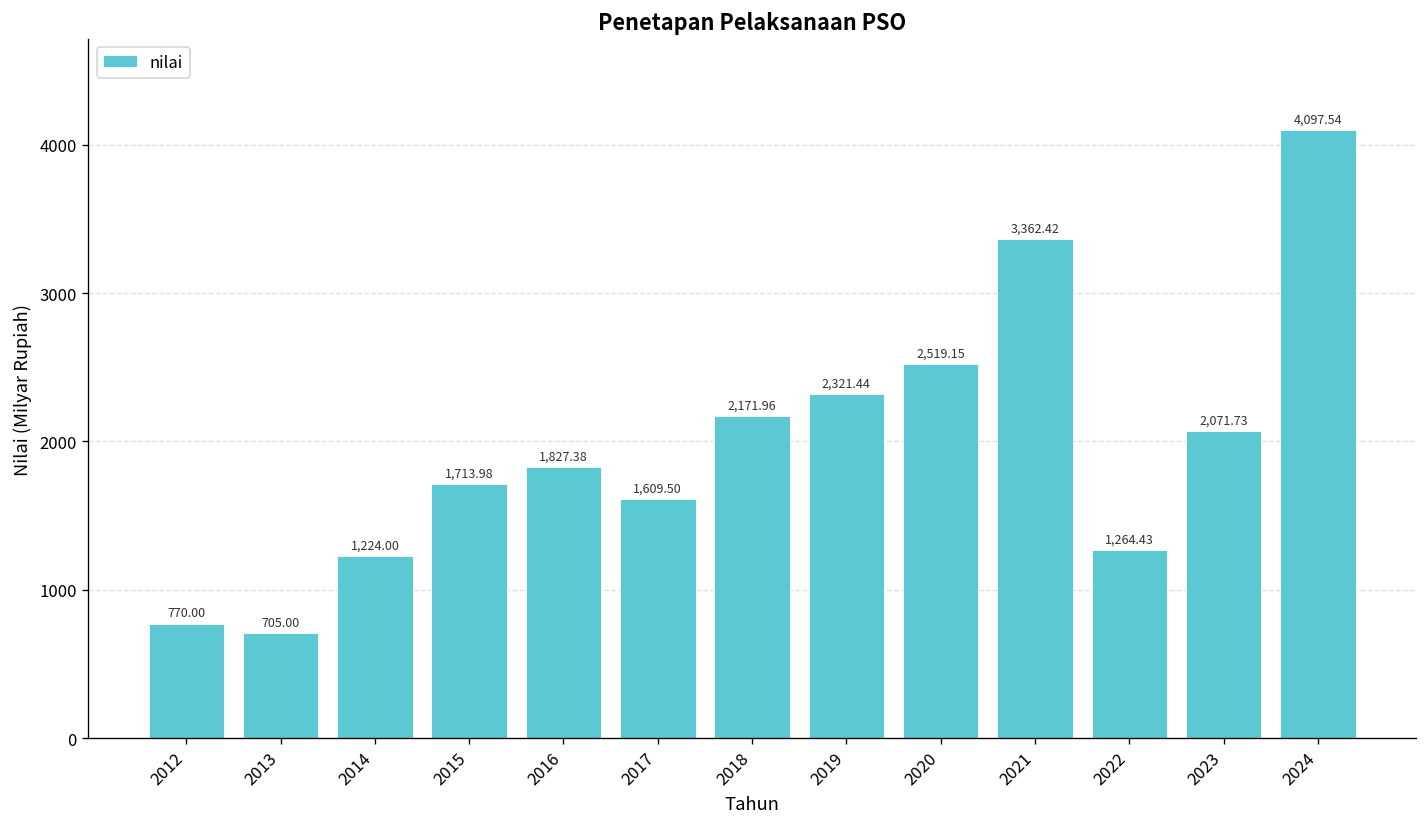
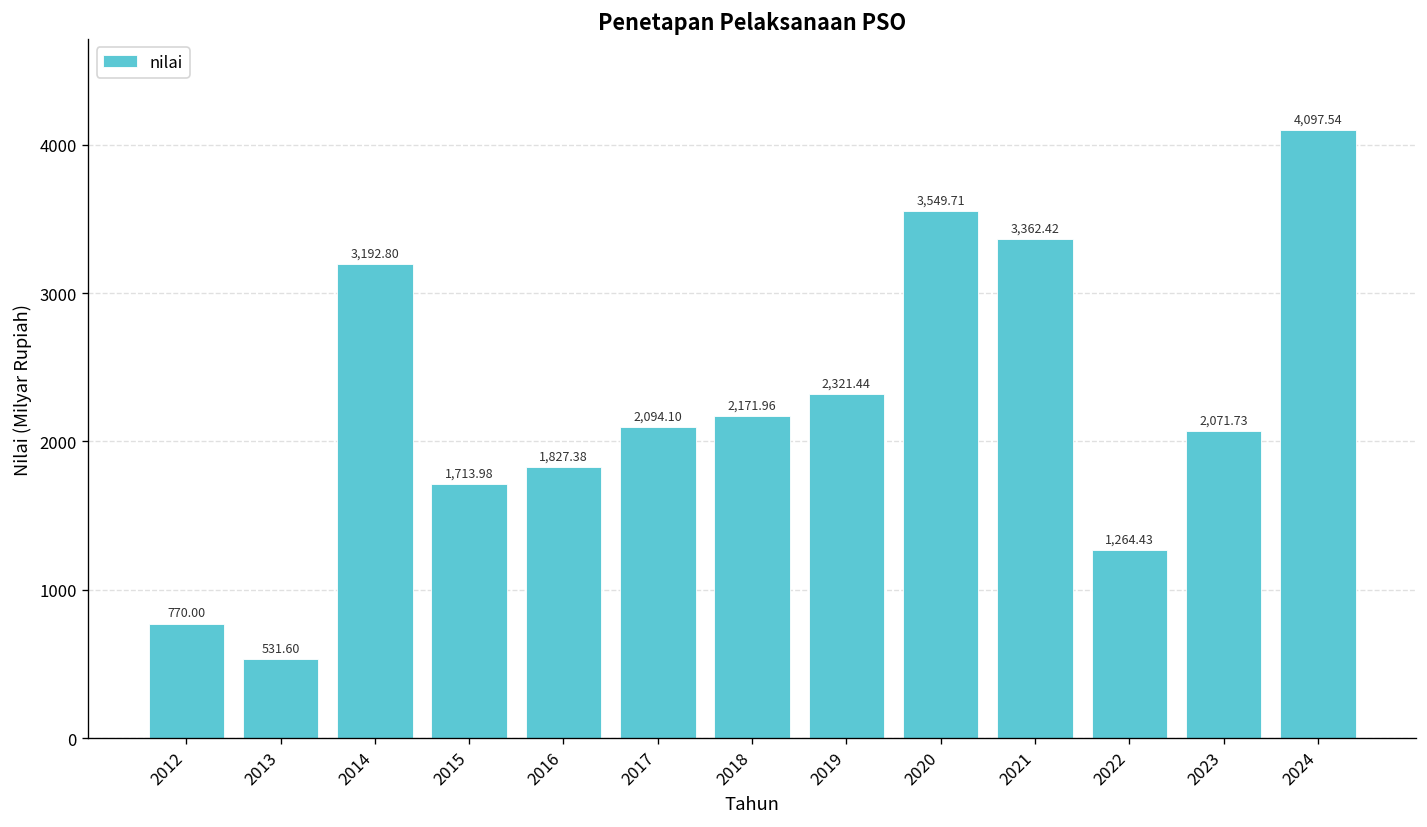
  {
    "2012": "770.00",
-   "2013": "705.00",
-   "2014": "1,224.00",
+   "2013": "531.60",
+   "2014": "3,192.80",
    "2015": "1,713.98",
    "2016": "1,827.38",
-   "2017": "1,609.50",
+   "2017": "2,094.10",
    "2018": "2,171.96",
    "2019": "2,321.44",
-   "2020": "2,519.15",
+   "2020": "3,549.71",
    "2021": "3,362.42",
    "2022": "1,264.43",
    "2023": "2,071.73",
    "2024": "4,097.54"
  }
